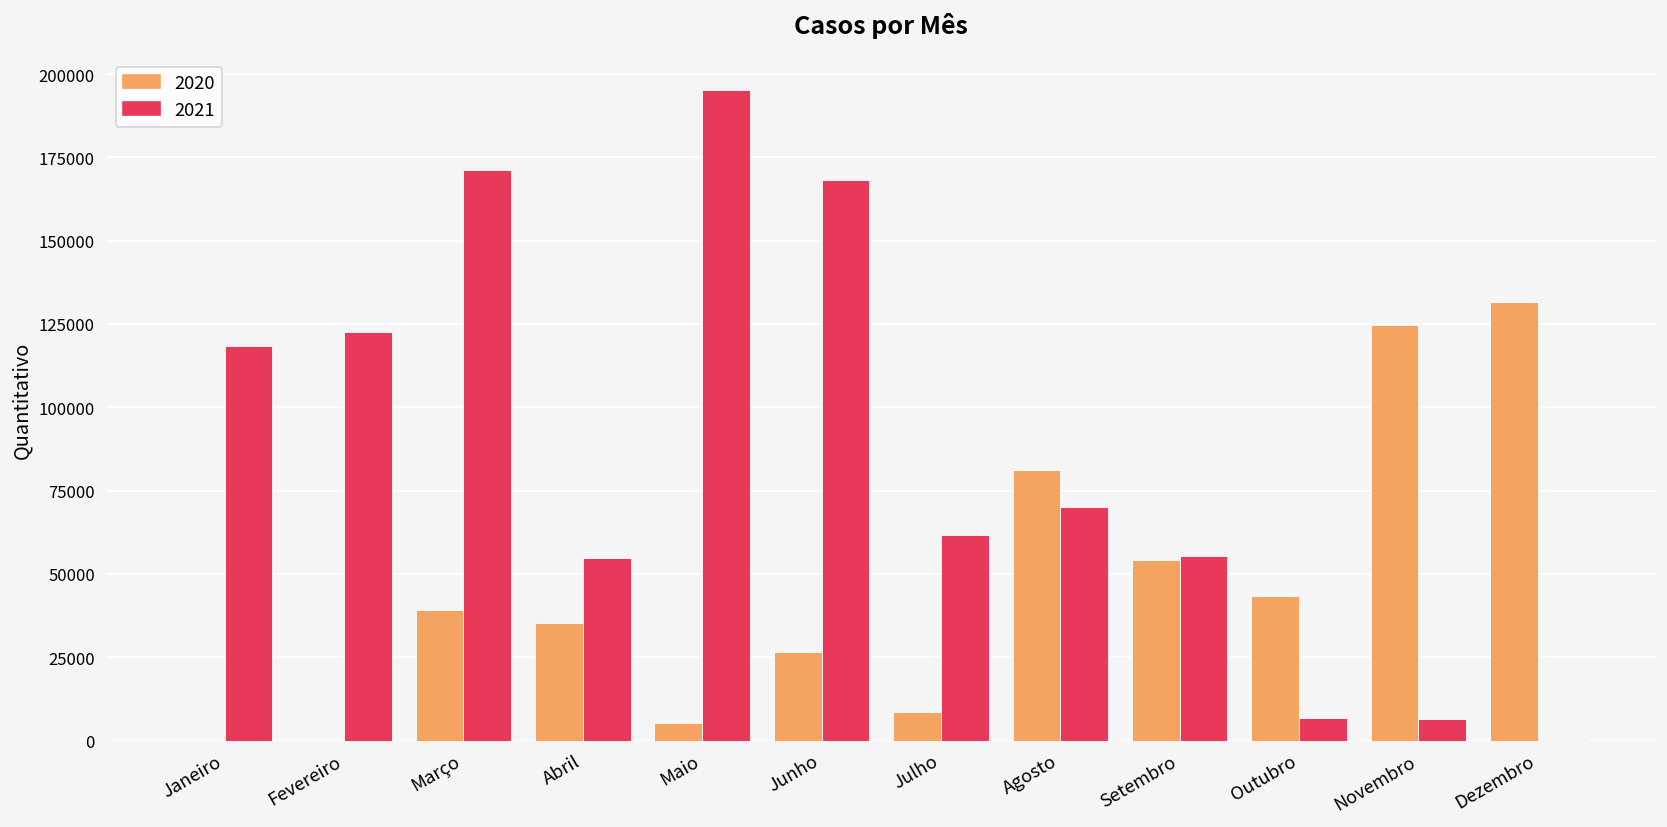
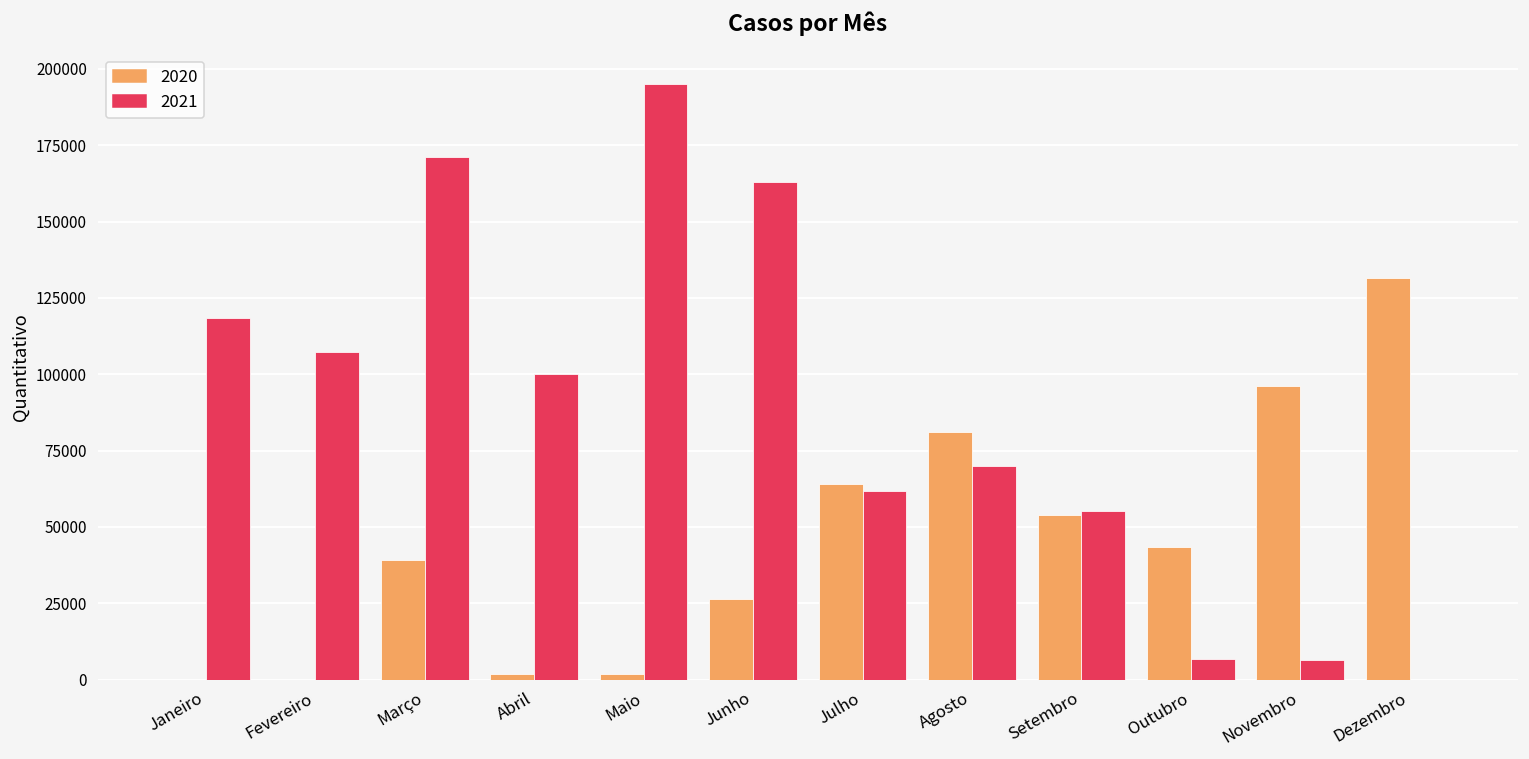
  {
    "2020": {
      "Janeiro": 0,
      "Fevereiro": 0,
      "Março": 39000,
-     "Abril": 35000,
-     "Maio": 5000,
+     "Abril": 2000,
+     "Maio": 2000,
      "Junho": 27000,
-     "Julho": 9000,
+     "Julho": 64000,
      "Agosto": 81000,
      "Setembro": 54000,
      "Outubro": 43000,
-     "Novembro": 125000,
+     "Novembro": 96000,
      "Dezembro": 132000
    },
    "2021": {
      "Janeiro": 118000,
-     "Fevereiro": 123000,
+     "Fevereiro": 107000,
      "Março": 171000,
-     "Abril": 55000,
+     "Abril": 100000,
      "Maio": 195000,
-     "Junho": 168000,
+     "Junho": 163000,
      "Julho": 62000,
      "Agosto": 70000,
      "Setembro": 55000,
      "Outubro": 7000,
      "Novembro": 7000
    }
  }
